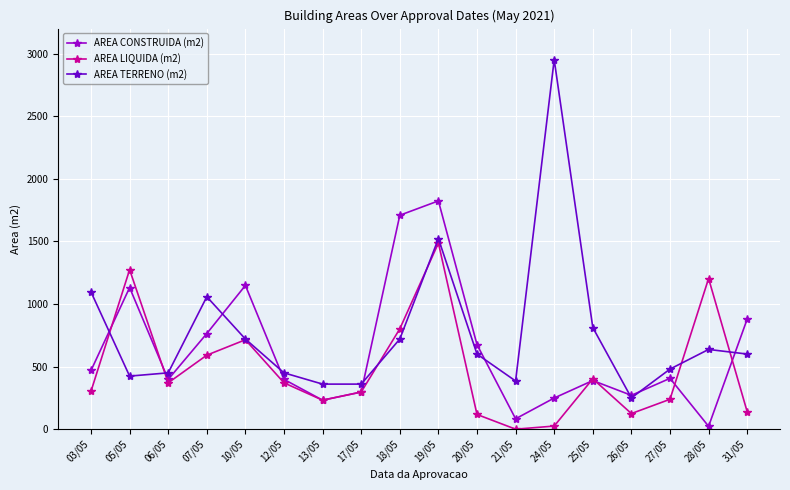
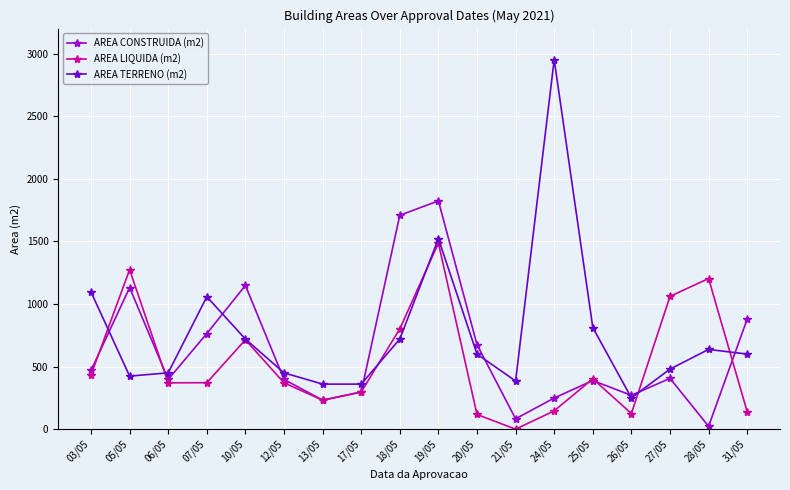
  {
    "AREA LIQUIDA (m2)": {
-     "03/05": 300,
+     "03/05": 430,
      "05/05": 1270,
      "06/05": 370,
-     "07/05": 590,
+     "07/05": 370,
      "12/05": 370,
      "18/05": 800,
      "19/05": 1490,
      "20/05": 120,
      "21/05": 0,
-     "24/05": 20,
+     "24/05": 150,
      "26/05": 120,
-     "27/05": 240,
+     "27/05": 1060,
      "28/05": 1200,
      "31/05": 140
    }
  }
